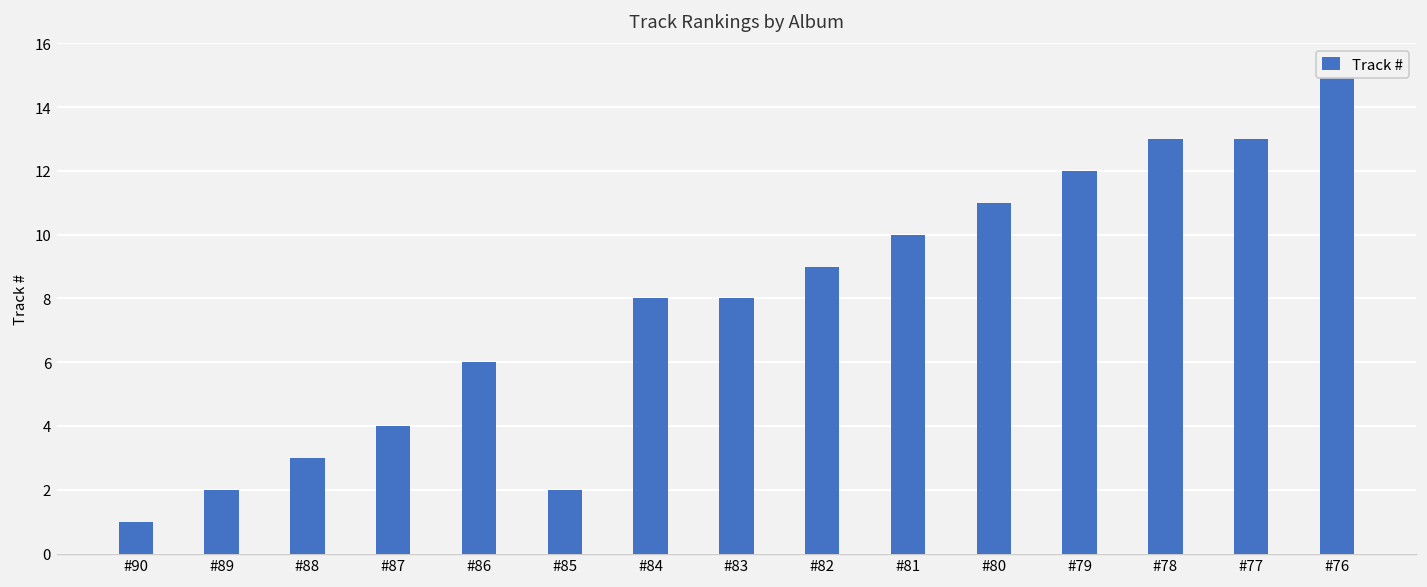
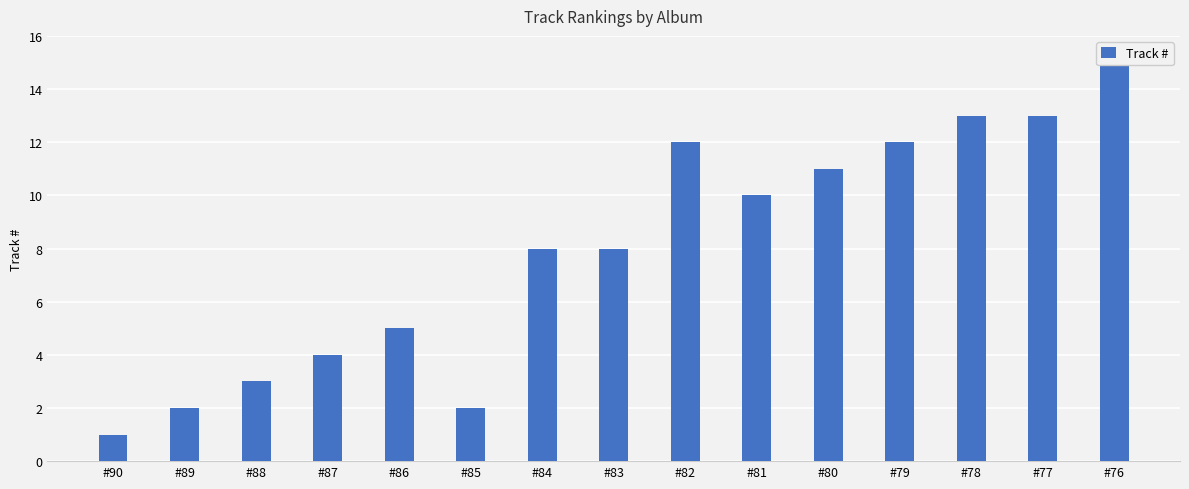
  {
    "#90": 1,
    "#89": 2,
    "#88": 3,
    "#87": 4,
-   "#86": 6,
+   "#86": 5,
    "#85": 2,
    "#84": 8,
    "#83": 8,
-   "#82": 9,
+   "#82": 12,
    "#81": 10,
    "#80": 11,
    "#79": 12,
    "#78": 13,
    "#77": 13
  }
